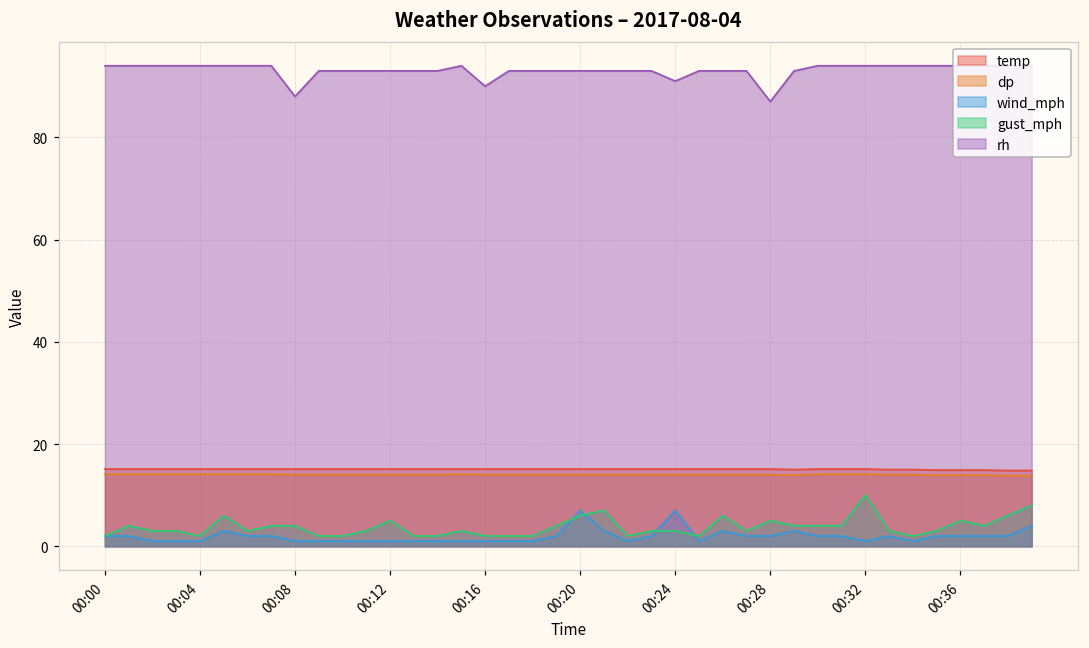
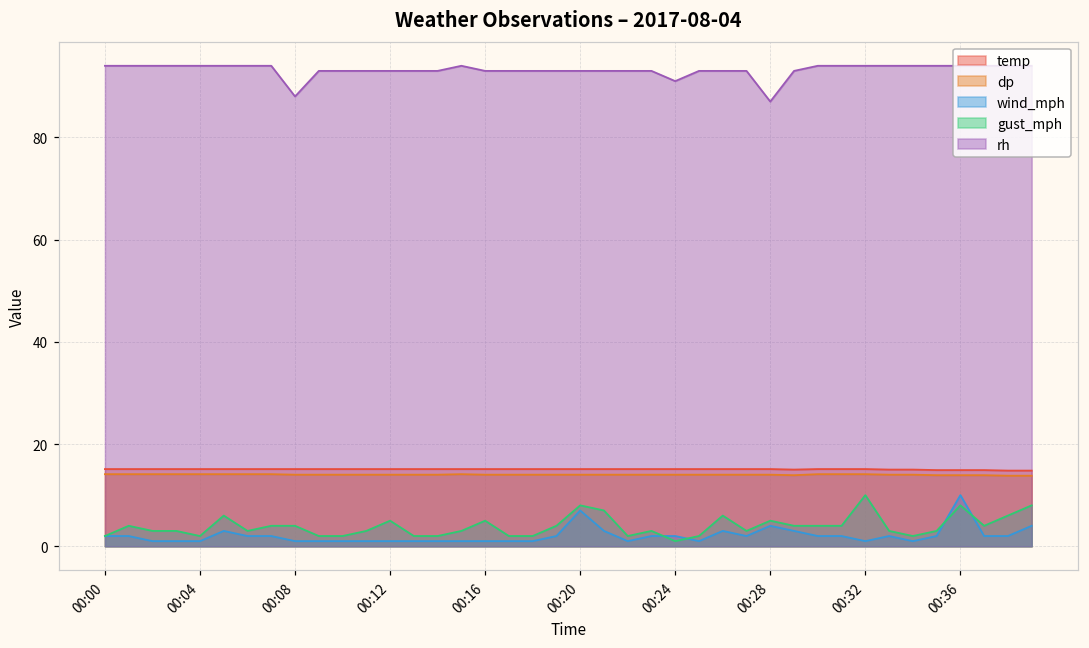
  {
    "wind_mph": {
      "00:04": 1,
      "00:08": 1,
      "00:12": 1,
      "00:16": 1,
      "00:20": 7,
-     "00:24": 7,
-     "00:28": 2,
+     "00:24": 2,
+     "00:28": 4,
      "00:32": 1,
-     "00:36": 2
+     "00:36": 10
    },
    "gust_mph": {
      "00:04": 2,
      "00:08": 4,
      "00:12": 5,
-     "00:16": 2,
-     "00:20": 6,
-     "00:24": 3,
+     "00:16": 5,
+     "00:20": 8,
+     "00:24": 1,
      "00:28": 5,
      "00:32": 10,
-     "00:36": 5
+     "00:36": 8
    },
    "rh": {
      "00:00": 94,
      "00:04": 94,
      "00:08": 88,
      "00:12": 93,
-     "00:16": 90,
+     "00:16": 93,
      "00:20": 93,
      "00:24": 91,
      "00:28": 87,
      "00:32": 94
    }
  }
